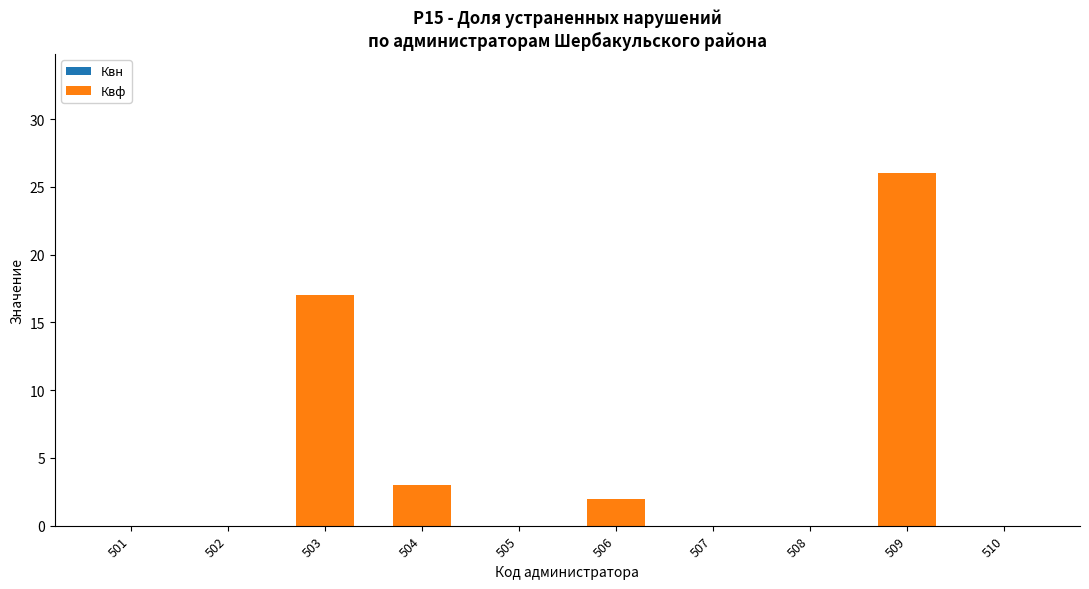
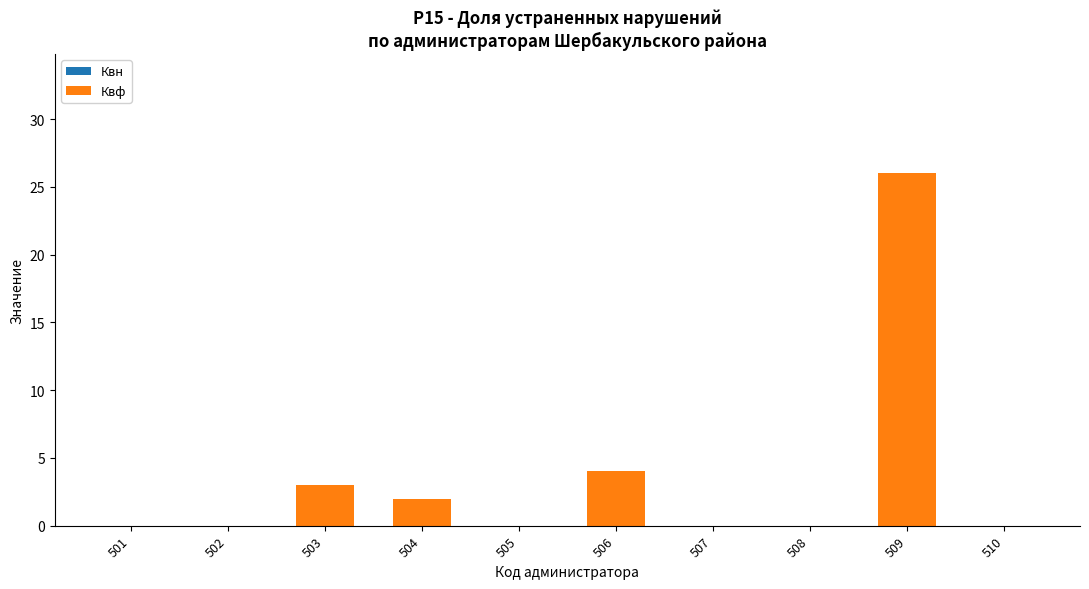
  {
    "Квн": {
      "501": 0,
      "502": 0,
      "503": 0,
      "504": 0,
      "505": 0,
      "506": 0,
      "507": 0,
      "508": 0,
      "509": 0,
      "510": 0
    },
    "Квф": {
      "501": 0,
      "502": 0,
-     "503": 17,
-     "504": 3,
+     "503": 3,
+     "504": 2,
      "505": 0,
-     "506": 2,
+     "506": 4,
      "507": 0,
      "508": 0,
      "509": 26,
      "510": 0
    }
  }
